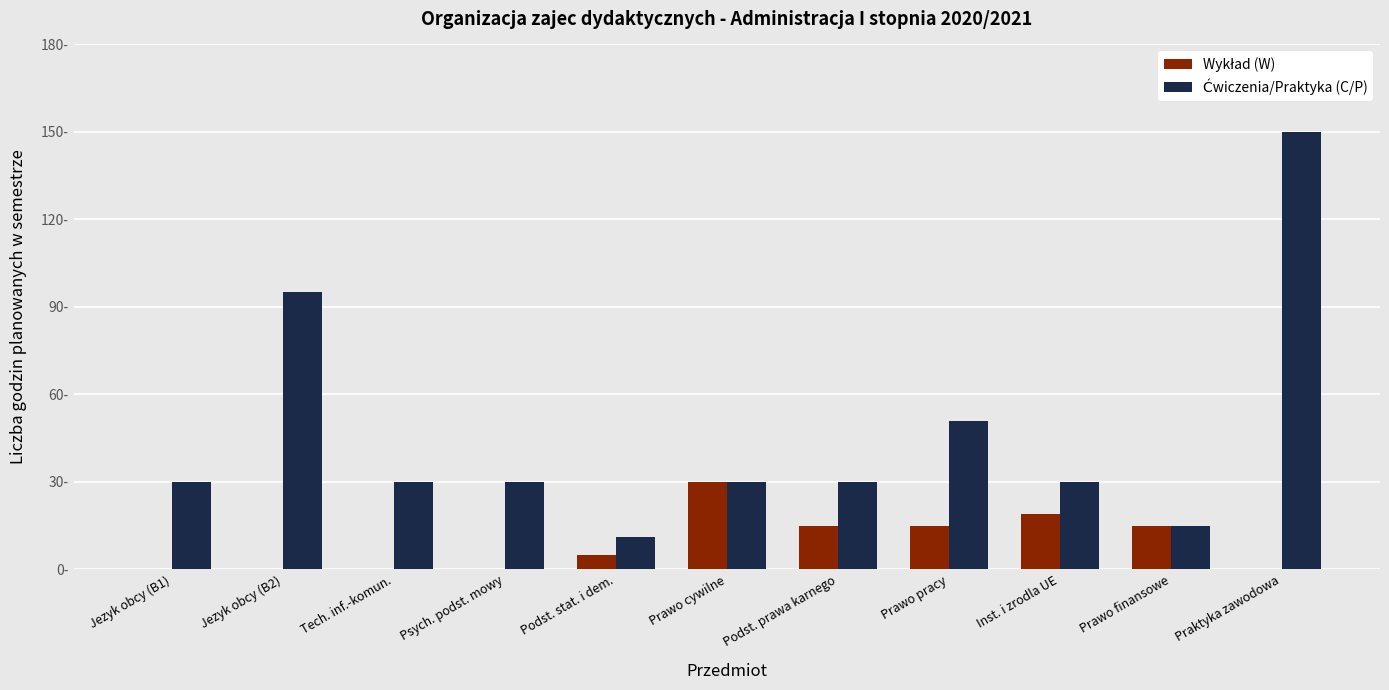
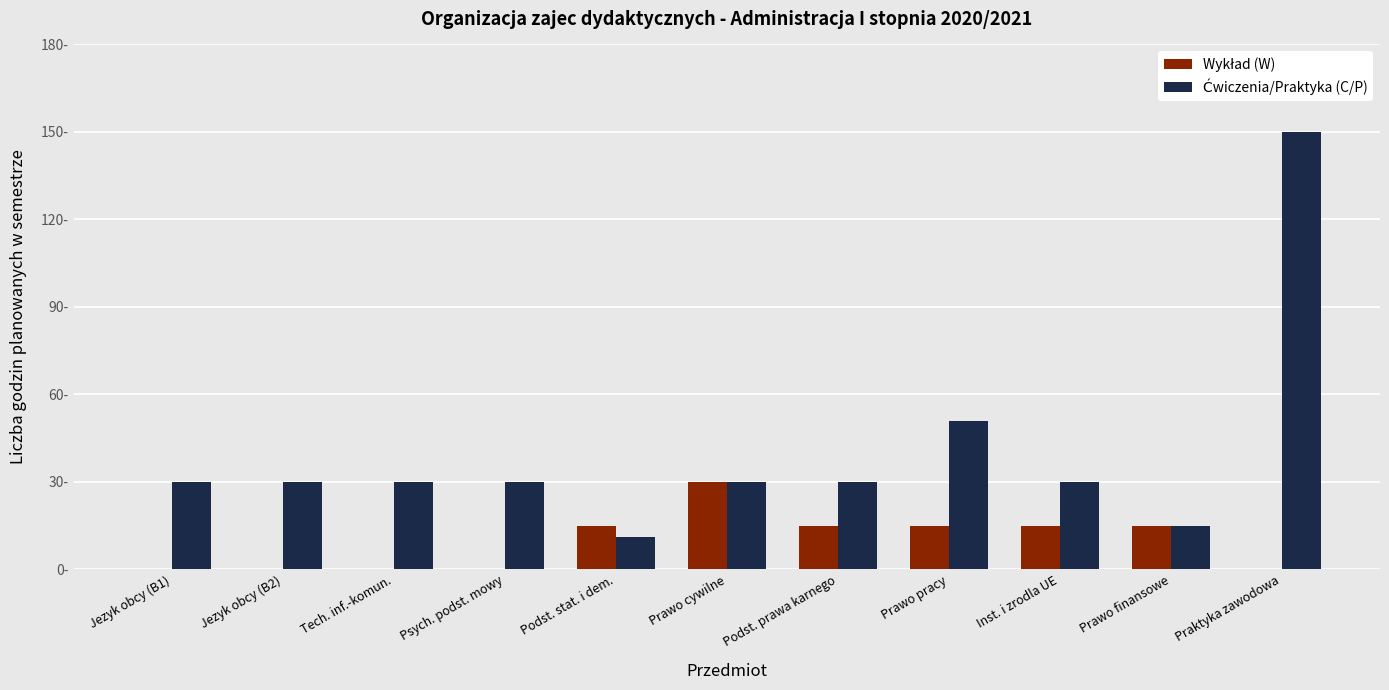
  {
    "Wykład (W)": {
      "Jezyk obcy (B1)": "0-",
      "Jezyk obcy (B2)": "0-",
      "Tech. inf.-komun.": "0-",
      "Psych. podst. mowy": "0-",
-     "Podst. stat. i dem.": "5-",
+     "Podst. stat. i dem.": "15-",
      "Prawo cywilne": "30-",
      "Podst. prawa karnego": "15-",
      "Prawo pracy": "15-",
-     "Inst. i zrodla UE": "19-",
+     "Inst. i zrodla UE": "15-",
      "Prawo finansowe": "15-",
      "Praktyka zawodowa": "0-"
    },
    "Ćwiczenia/Praktyka (C/P)": {
      "Jezyk obcy (B1)": "30-",
-     "Jezyk obcy (B2)": "95-",
+     "Jezyk obcy (B2)": "30-",
      "Tech. inf.-komun.": "30-",
      "Psych. podst. mowy": "30-",
      "Podst. stat. i dem.": "11-",
      "Prawo cywilne": "30-",
      "Podst. prawa karnego": "30-",
      "Prawo pracy": "51-",
      "Inst. i zrodla UE": "30-",
      "Prawo finansowe": "15-",
      "Praktyka zawodowa": "150-"
    }
  }
